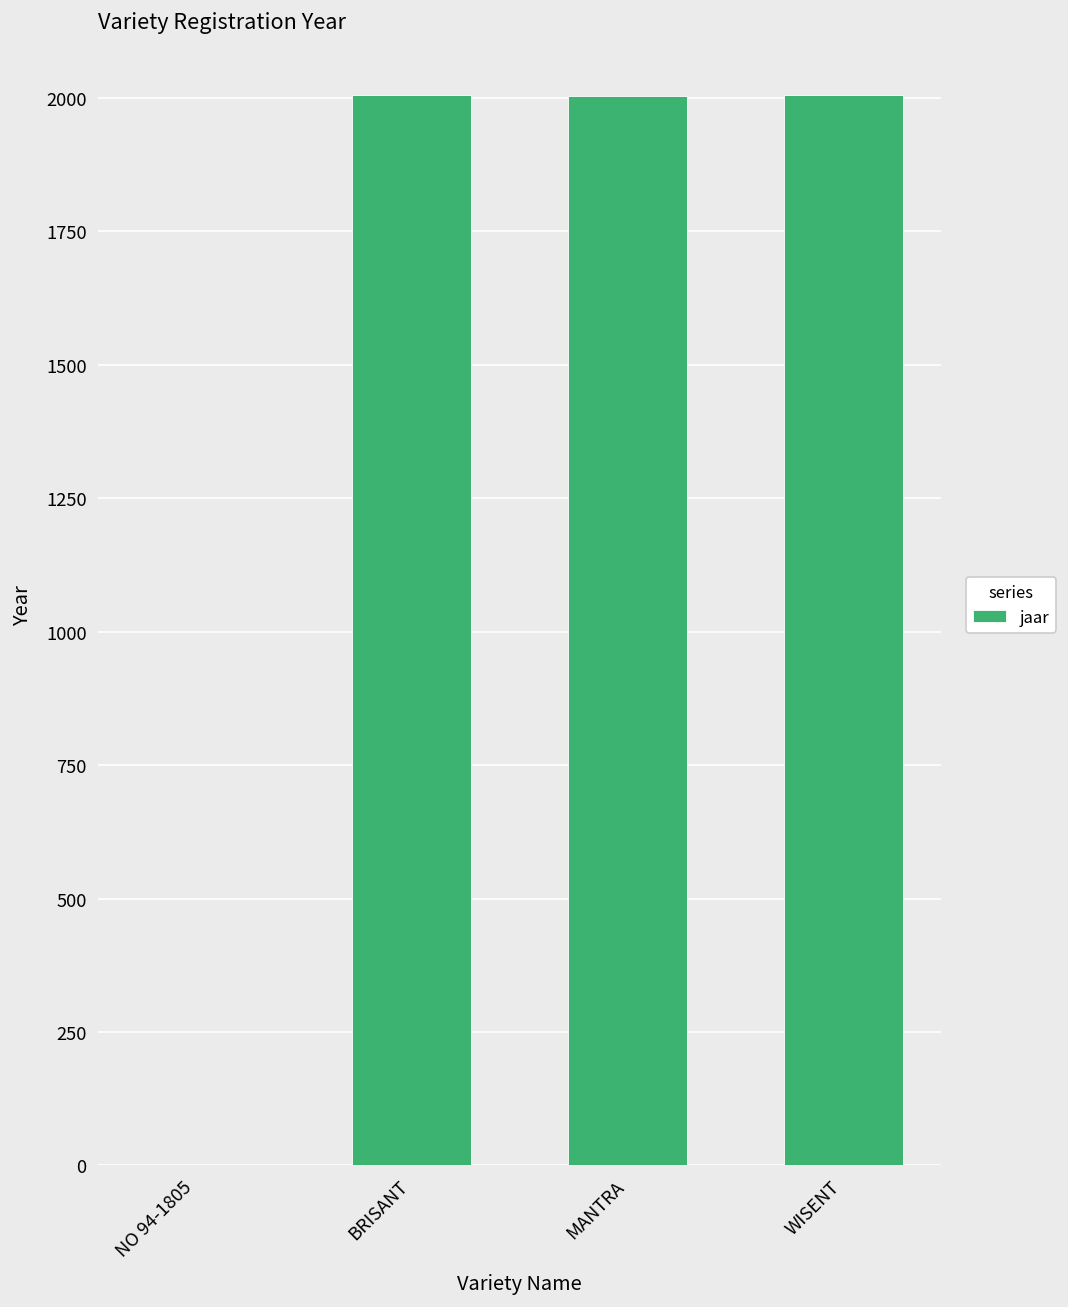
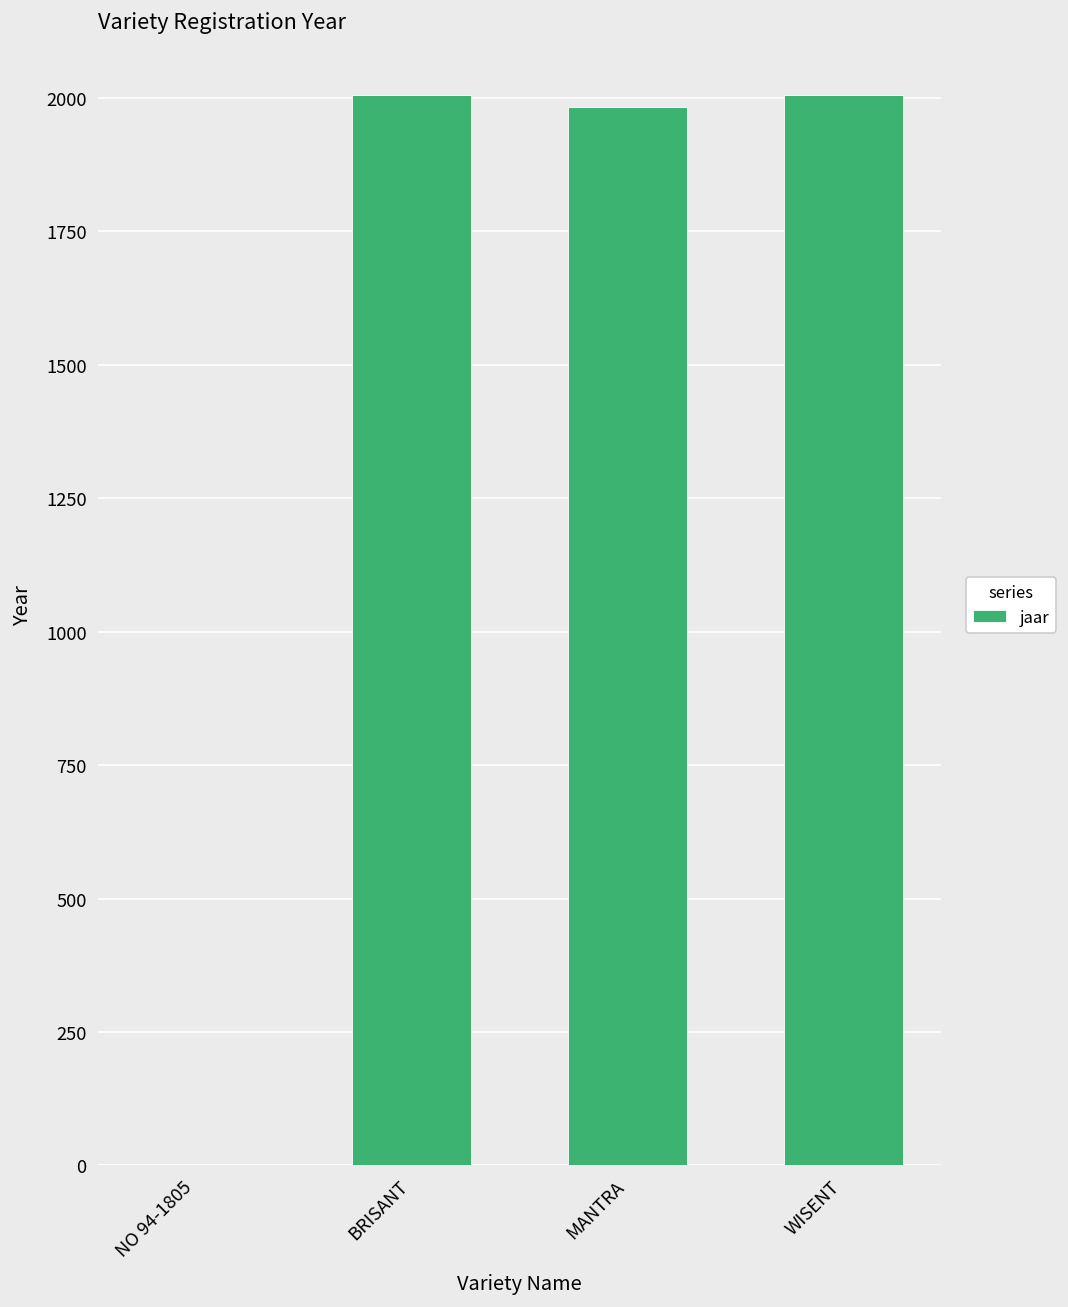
  {
    "NO 94-1805": 0,
    "BRISANT": 2010,
-   "MANTRA": 2000,
+   "MANTRA": 1980,
    "WISENT": 2010
  }
